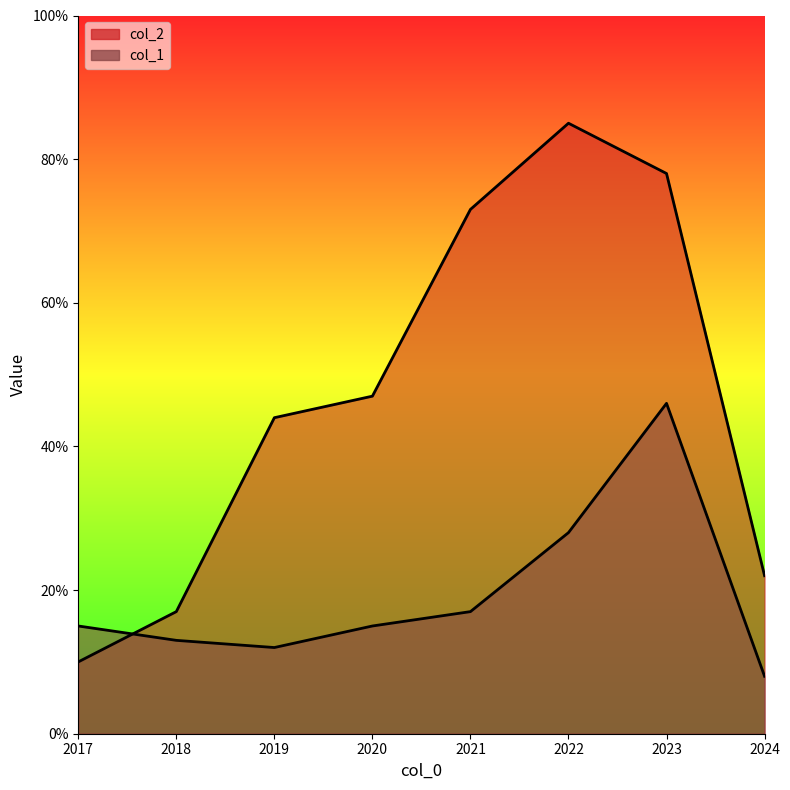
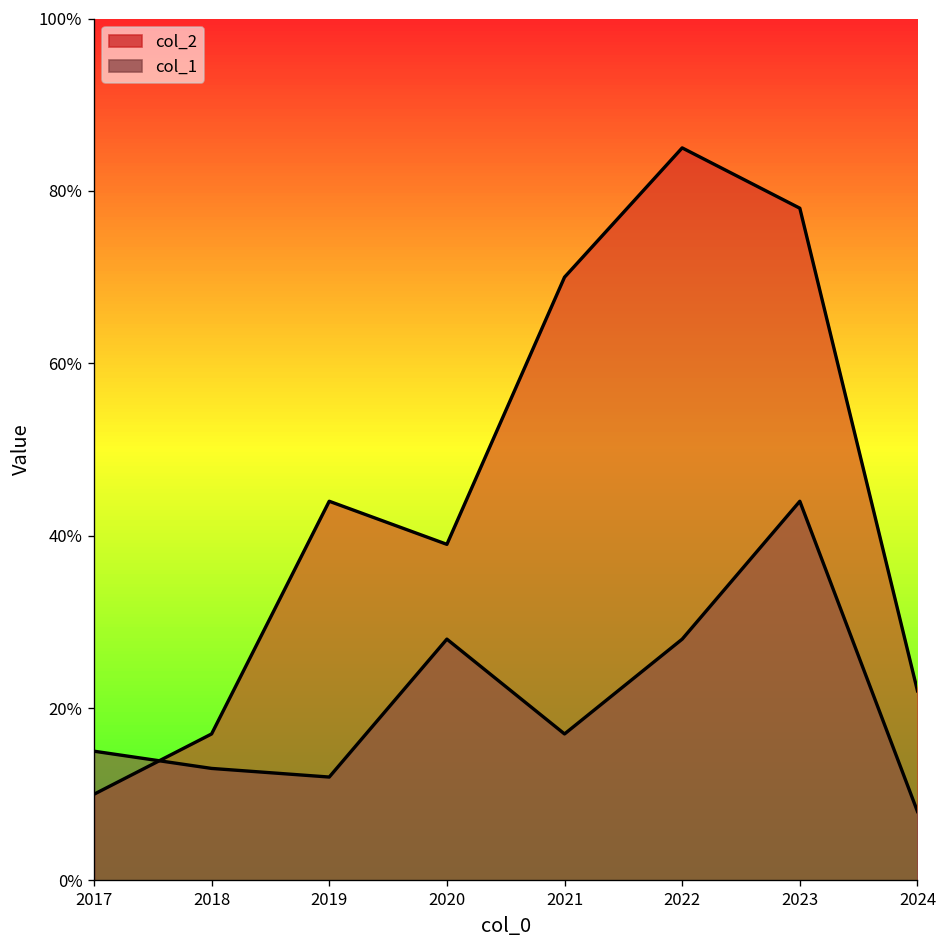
  {
    "col_2": {
      "2017": "10%",
      "2018": "17%",
      "2019": "44%",
-     "2020": "47%",
-     "2021": "73%",
+     "2020": "39%",
+     "2021": "70%",
      "2022": "85%",
      "2023": "78%",
      "2024": "22%"
    },
    "col_1": {
      "2017": "15%",
      "2018": "13%",
      "2019": "12%",
-     "2020": "15%",
+     "2020": "28%",
      "2021": "17%",
      "2022": "28%",
-     "2023": "46%",
+     "2023": "44%",
      "2024": "8%"
    }
  }
